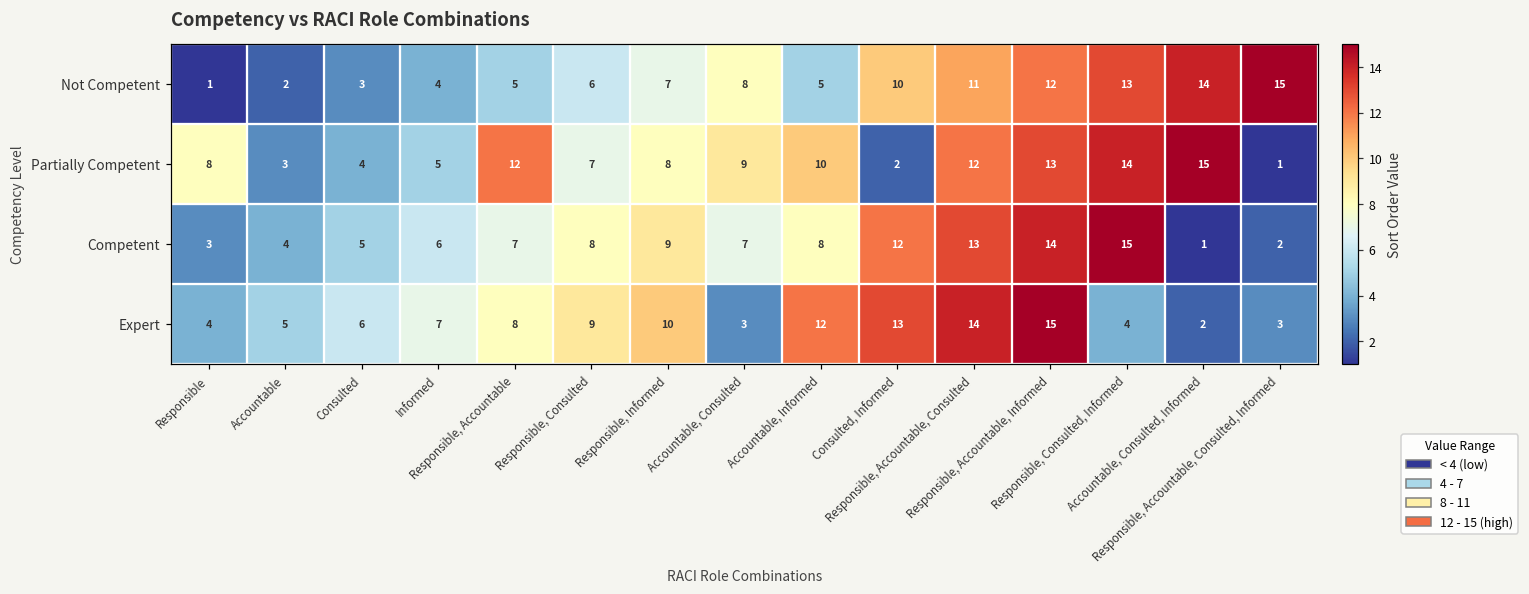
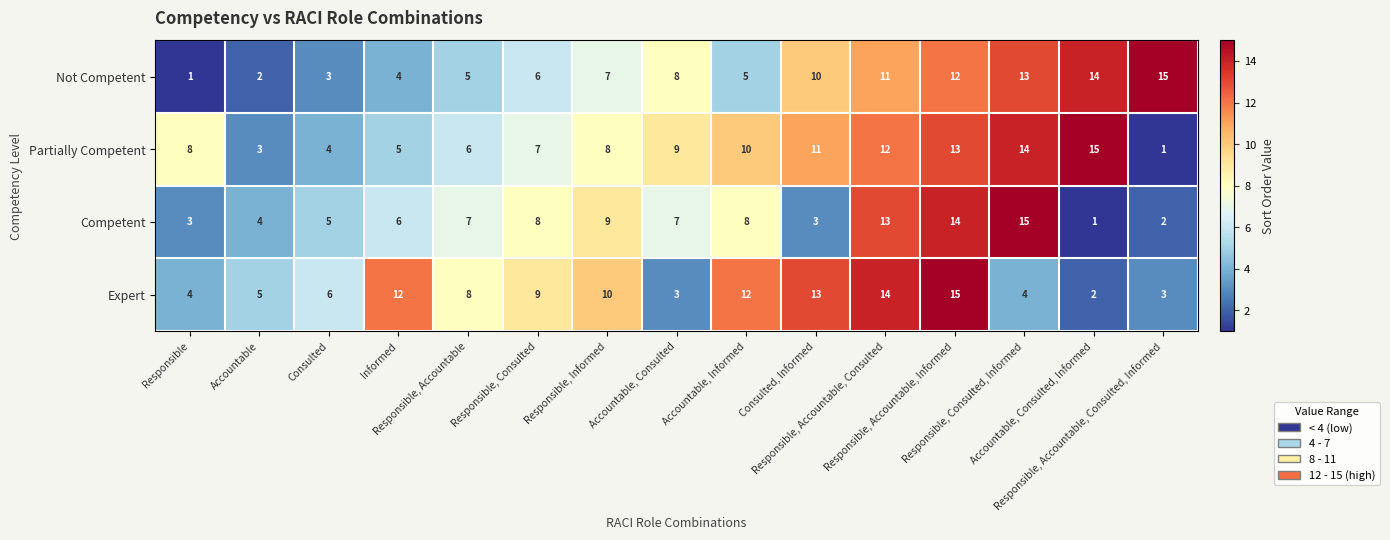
  {
    "Not Competent": {
      "Responsible": 1,
      "Accountable": 2,
      "Consulted": 3,
      "Informed": 4,
      "Responsible, Accountable": 5,
      "Responsible, Consulted": 6,
      "Responsible, Informed": 7,
      "Accountable, Consulted": 8,
      "Accountable, Informed": 5,
      "Consulted, Informed": 10,
      "Responsible, Accountable, Consulted": 11,
      "Responsible, Accountable, Informed": 12,
      "Responsible, Consulted, Informed": 13,
      "Accountable, Consulted, Informed": 14,
      "Responsible, Accountable, Consulted, Informed": 15
    },
    "Partially Competent": {
      "Responsible": 8,
      "Accountable": 3,
      "Consulted": 4,
      "Informed": 5,
-     "Responsible, Accountable": 12,
+     "Responsible, Accountable": 6,
      "Responsible, Consulted": 7,
      "Responsible, Informed": 8,
      "Accountable, Consulted": 9,
      "Accountable, Informed": 10,
-     "Consulted, Informed": 2,
+     "Consulted, Informed": 11,
      "Responsible, Accountable, Consulted": 12,
      "Responsible, Accountable, Informed": 13,
      "Responsible, Consulted, Informed": 14,
      "Accountable, Consulted, Informed": 15,
      "Responsible, Accountable, Consulted, Informed": 1
    },
    "Competent": {
      "Responsible": 3,
      "Accountable": 4,
      "Consulted": 5,
      "Informed": 6,
      "Responsible, Accountable": 7,
      "Responsible, Consulted": 8,
      "Responsible, Informed": 9,
      "Accountable, Consulted": 7,
      "Accountable, Informed": 8,
-     "Consulted, Informed": 12,
+     "Consulted, Informed": 3,
      "Responsible, Accountable, Consulted": 13,
      "Responsible, Accountable, Informed": 14,
      "Responsible, Consulted, Informed": 15,
      "Accountable, Consulted, Informed": 1,
      "Responsible, Accountable, Consulted, Informed": 2
    },
    "Expert": {
      "Responsible": 4,
      "Accountable": 5,
      "Consulted": 6,
-     "Informed": 7,
+     "Informed": 12,
      "Responsible, Accountable": 8,
      "Responsible, Consulted": 9,
      "Responsible, Informed": 10,
      "Accountable, Consulted": 3,
      "Accountable, Informed": 12,
      "Consulted, Informed": 13,
      "Responsible, Accountable, Consulted": 14,
      "Responsible, Accountable, Informed": 15,
      "Responsible, Consulted, Informed": 4,
      "Accountable, Consulted, Informed": 2,
      "Responsible, Accountable, Consulted, Informed": 3
    }
  }
